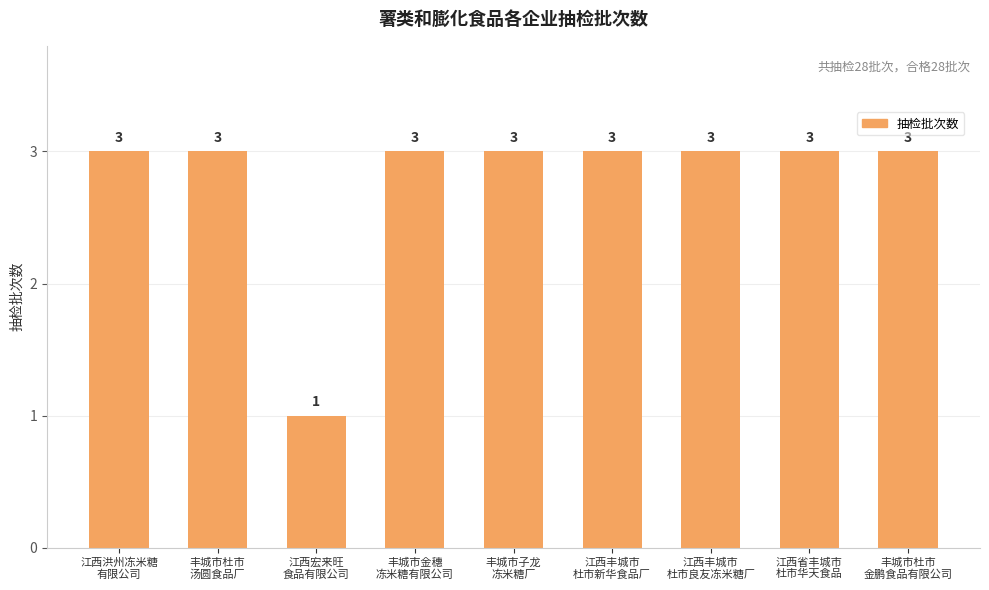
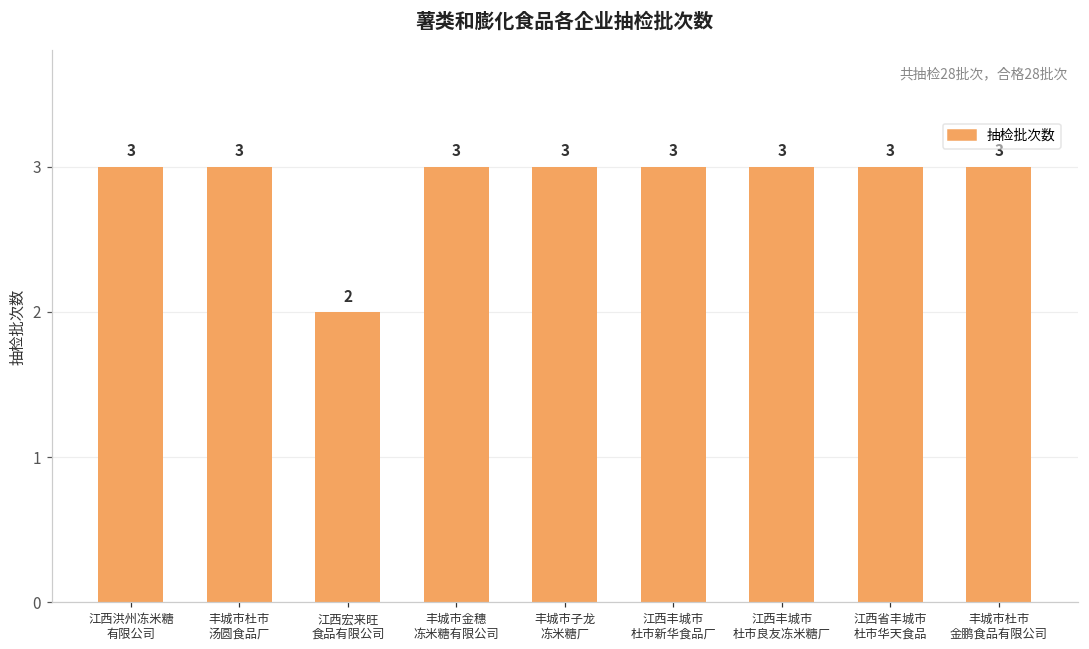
  {
    "江西洪州冻米糖 有限公司": 3,
    "丰城市杜市 汤圆食品厂": 3,
-   "江西宏来旺 食品有限公司": 1,
+   "江西宏来旺 食品有限公司": 2,
    "丰城市金穗 冻米糖有限公司": 3,
    "丰城市子龙 冻米糖厂": 3,
    "江西丰城市 杜市新华食品厂": 3,
    "江西丰城市 杜市良友冻米糖厂": 3,
    "江西省丰城市 杜市华天食品": 3
  }
